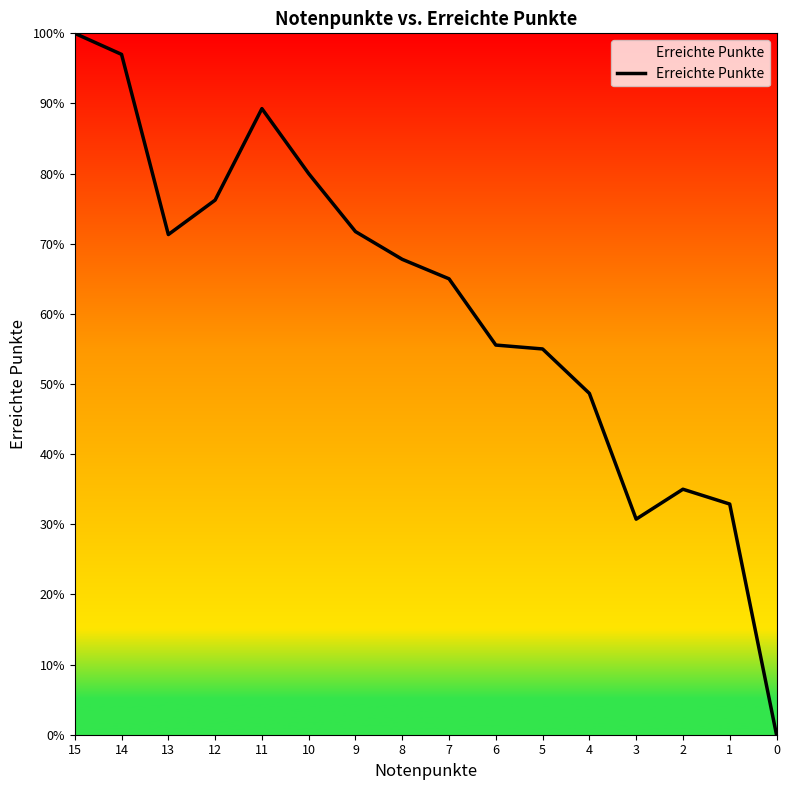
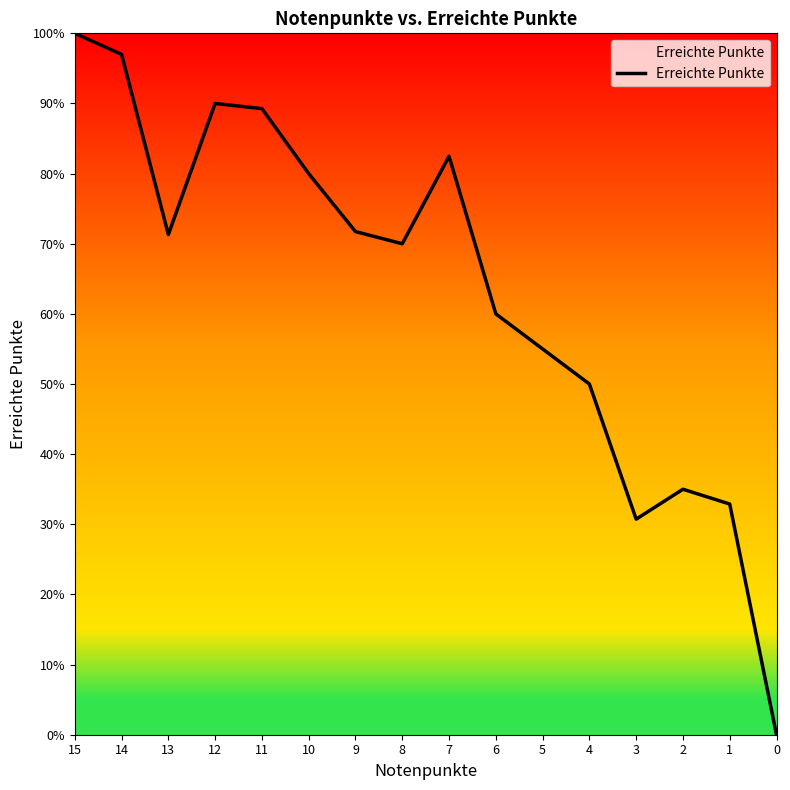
  {
    "15": "100%",
    "14": "97%",
    "13": "71%",
-   "12": "76%",
+   "12": "90%",
    "11": "89%",
    "10": "80%",
    "9": "72%",
-   "8": "68%",
-   "7": "65%",
-   "6": "56%",
+   "8": "70%",
+   "7": "82%",
+   "6": "60%",
    "5": "55%",
-   "4": "49%",
+   "4": "50%",
    "3": "31%",
    "2": "35%",
    "1": "33%",
    "0": "0%"
  }
